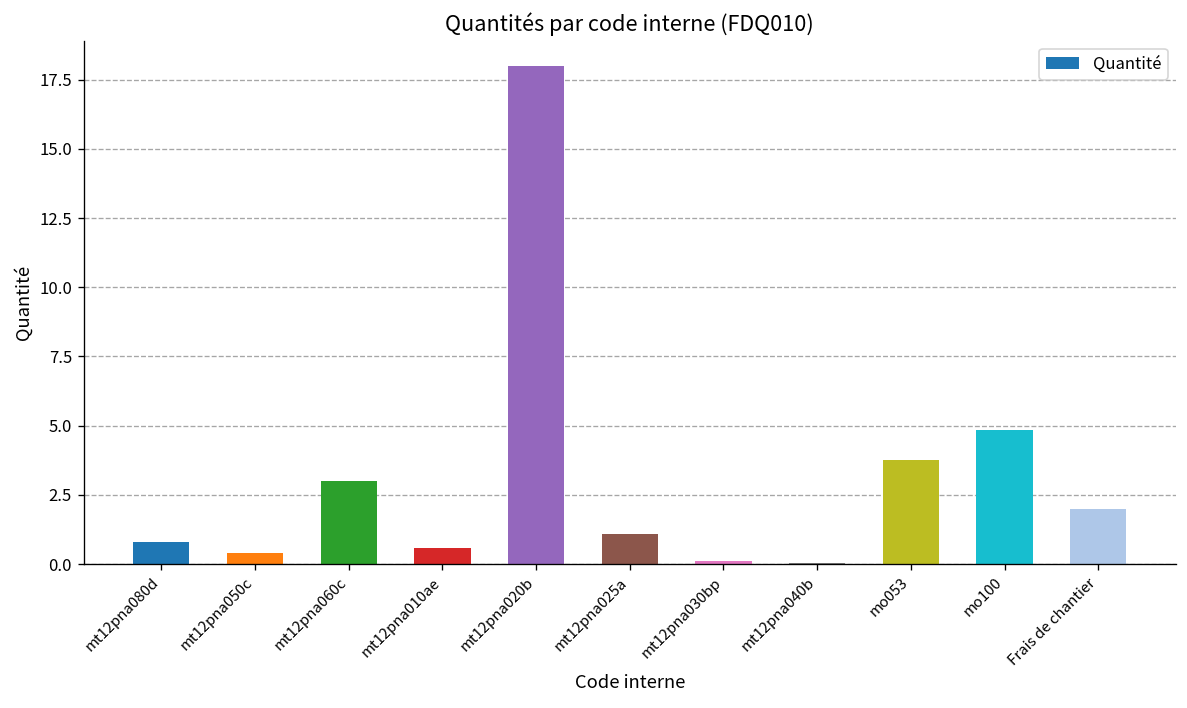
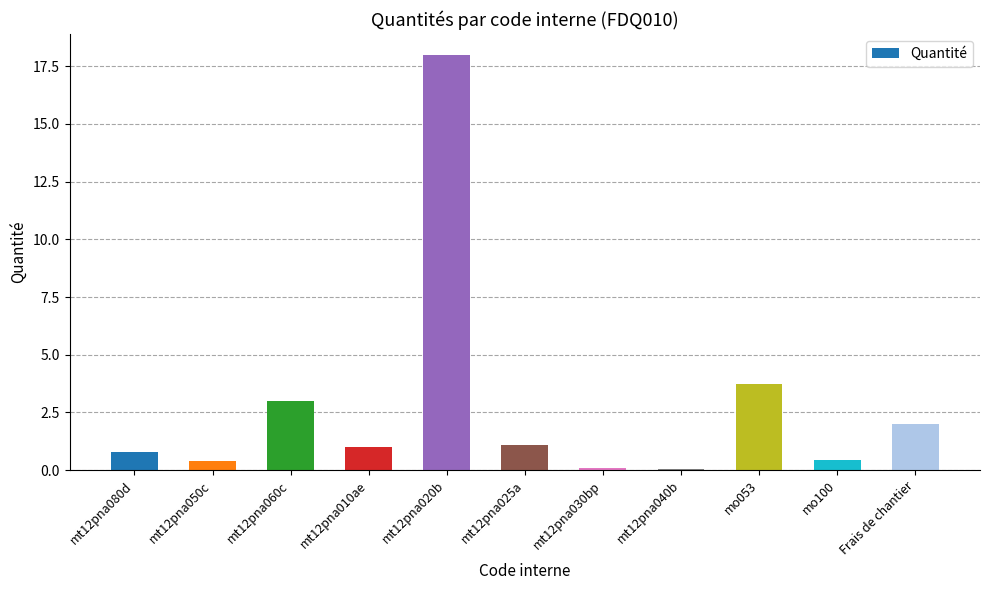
  {
    "mt12pna080d": 0.8,
    "mt12pna050c": 0.4,
    "mt12pna060c": 3.0,
-   "mt12pna010ae": 0.6,
+   "mt12pna010ae": 1.0,
    "mt12pna020b": 18.0,
    "mt12pna025a": 1.1,
    "mt12pna030bp": 0.1,
    "mo053": 3.7,
-   "mo100": 4.8,
+   "mo100": 0.4,
    "Frais de chantier": 2.0
  }
